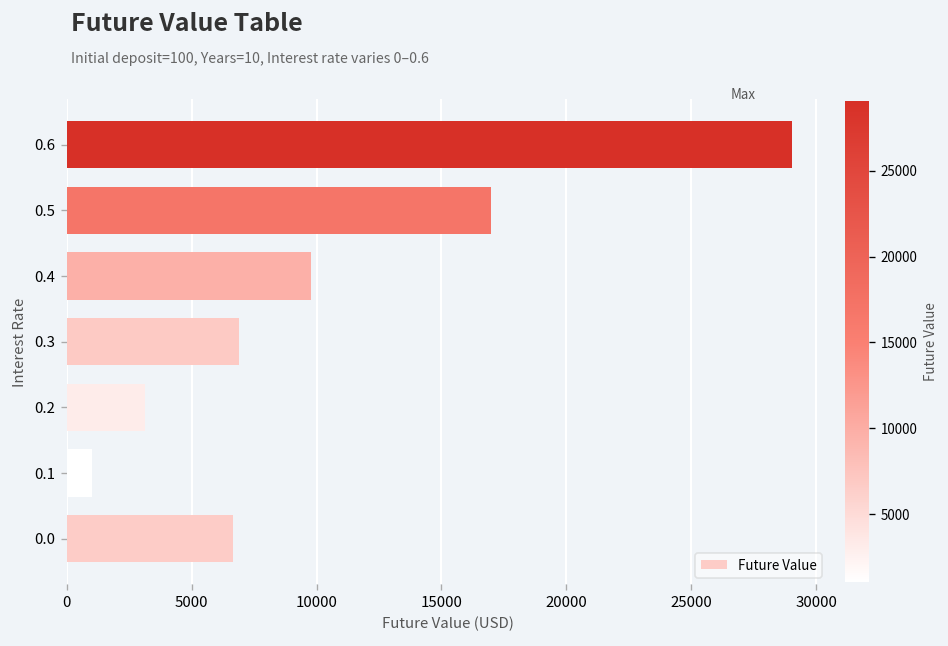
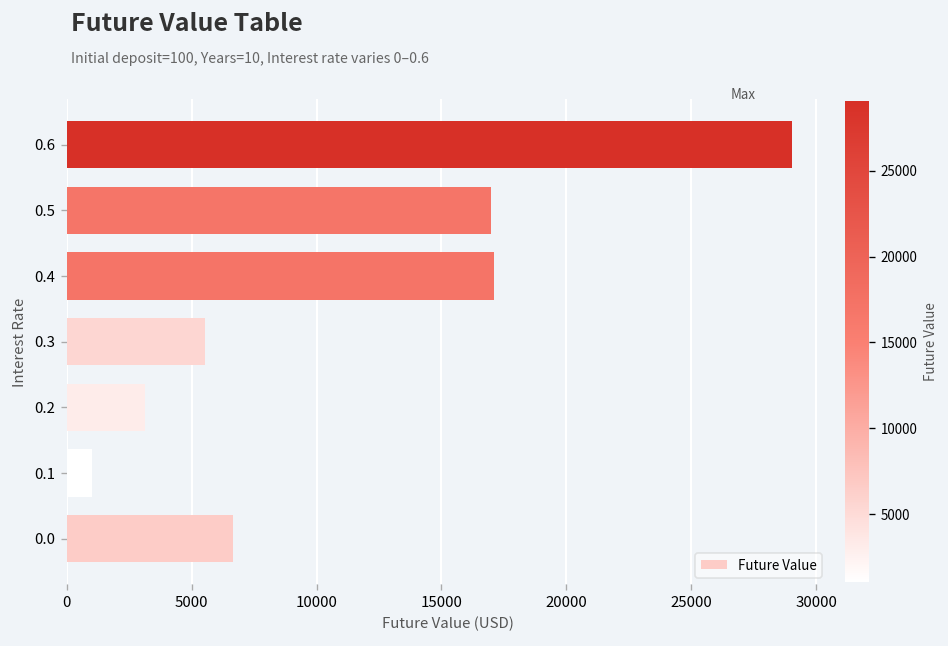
  {
    "0.6": 29100,
    "0.5": 17000,
-   "0.4": 9800,
-   "0.3": 6900,
+   "0.4": 17100,
+   "0.3": 5500,
    "0.2": 3100,
    "0.1": 1000,
    "0.0": 6700
  }
